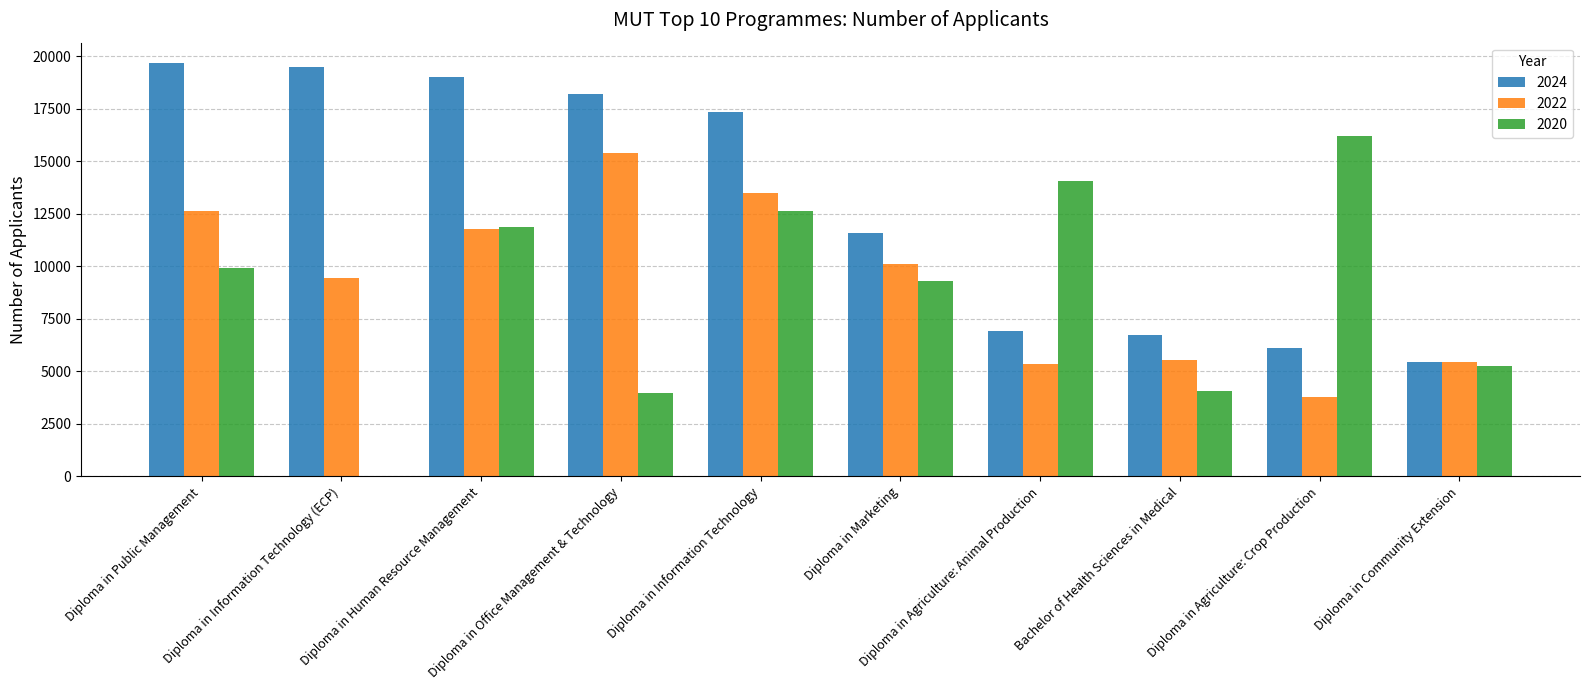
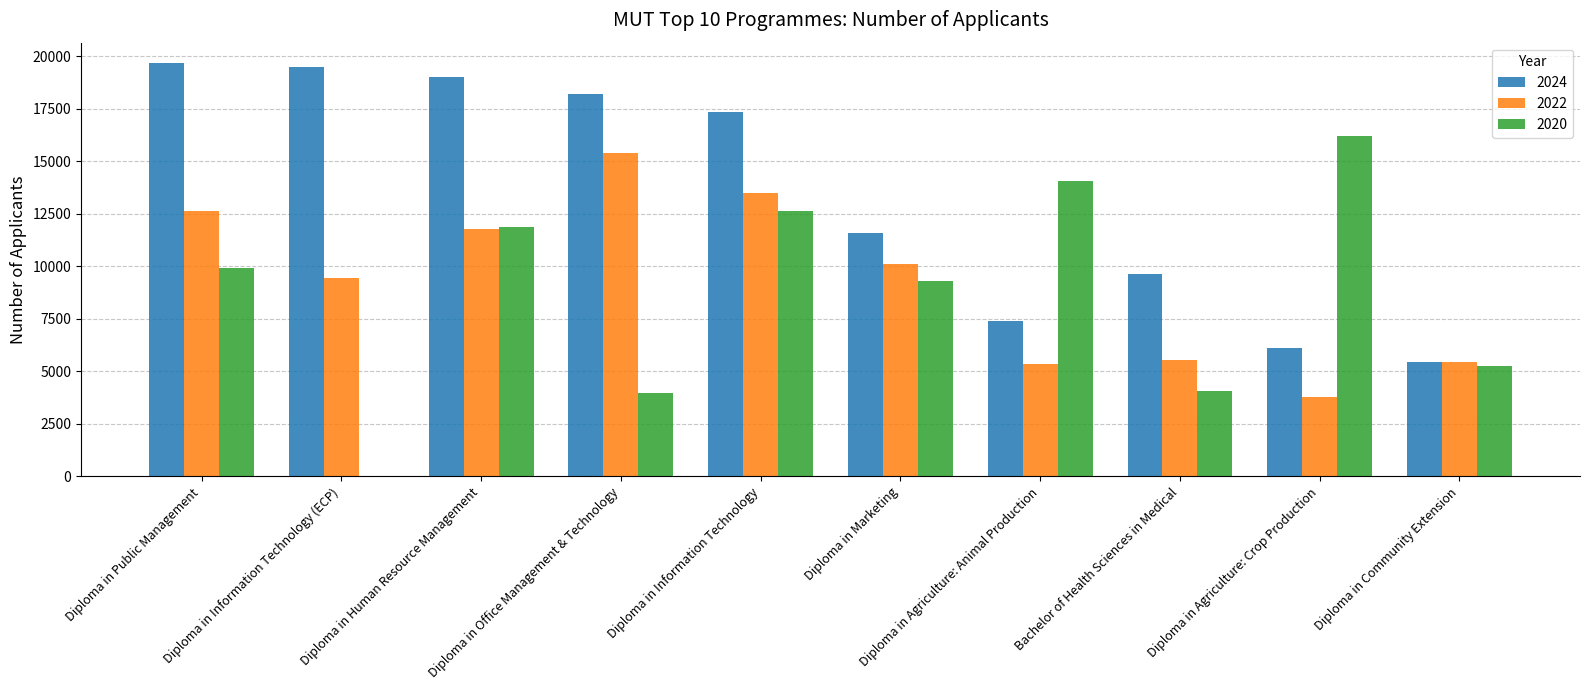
  {
    "2024": {
      "Diploma in Public Management": 19700,
      "Diploma in Information Technology (ECP)": 19500,
      "Diploma in Human Resource Management": 19000,
      "Diploma in Office Management & Technology": 18200,
      "Diploma in Information Technology": 17300,
      "Diploma in Marketing": 11600,
-     "Diploma in Agriculture: Animal Production": 6900,
-     "Bachelor of Health Sciences in Medical": 6700,
+     "Diploma in Agriculture: Animal Production": 7400,
+     "Bachelor of Health Sciences in Medical": 9600,
      "Diploma in Agriculture: Crop Production": 6100,
      "Diploma in Community Extension": 5500
    },
    "2022": {
      "Diploma in Public Management": 12600,
      "Diploma in Information Technology (ECP)": 9400,
      "Diploma in Human Resource Management": 11800,
      "Diploma in Office Management & Technology": 15400,
      "Diploma in Information Technology": 13500,
      "Diploma in Marketing": 10100,
      "Diploma in Agriculture: Animal Production": 5400,
      "Bachelor of Health Sciences in Medical": 5500,
      "Diploma in Agriculture: Crop Production": 3800,
      "Diploma in Community Extension": 5500
    },
    "2020": {
      "Diploma in Public Management": 9900,
      "Diploma in Information Technology (ECP)": 0,
      "Diploma in Human Resource Management": 11900,
      "Diploma in Office Management & Technology": 4000,
      "Diploma in Information Technology": 12600,
      "Diploma in Marketing": 9300,
      "Diploma in Agriculture: Animal Production": 14100,
      "Bachelor of Health Sciences in Medical": 4100,
      "Diploma in Agriculture: Crop Production": 16200,
      "Diploma in Community Extension": 5300
    }
  }
